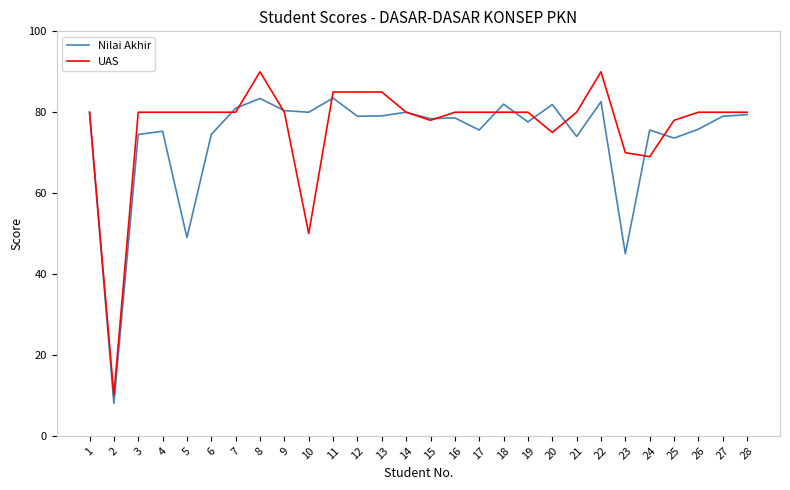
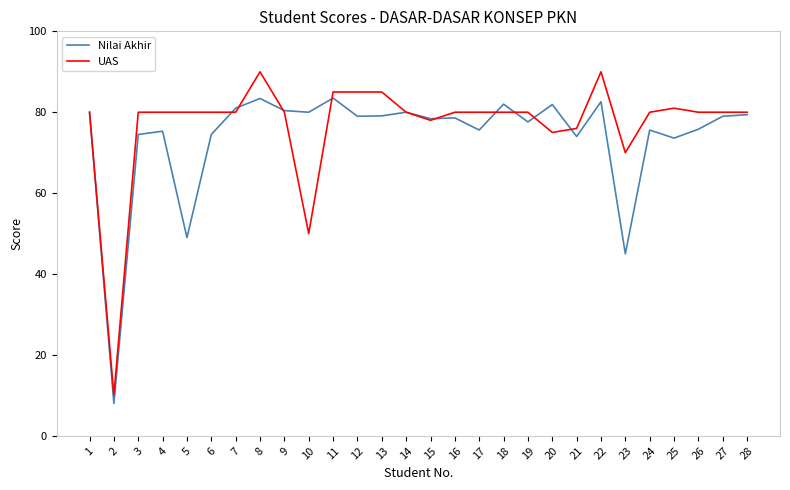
  {
    "Nilai Akhir": {
      "2": 8,
      "3": 75,
      "4": 75,
      "5": 49,
      "6": 75,
      "7": 81,
      "8": 83,
      "10": 80,
      "11": 84,
      "12": 79,
      "13": 79,
      "16": 79,
      "17": 76,
      "18": 82,
      "19": 78,
      "20": 82,
      "21": 74,
      "22": 83,
      "23": 45,
      "24": 76,
      "25": 74,
      "26": 76,
      "27": 79
    },
    "UAS": {
      "2": 10,
      "3": 80,
      "4": 80,
      "5": 80,
      "6": 80,
      "7": 80,
      "8": 90,
      "10": 50,
      "11": 85,
      "12": 85,
      "13": 85,
      "16": 80,
      "17": 80,
      "18": 80,
      "19": 80,
      "20": 75,
-     "21": 80,
+     "21": 76,
      "22": 90,
      "23": 70,
-     "24": 69,
-     "25": 78,
+     "24": 80,
+     "25": 81,
      "26": 80,
      "27": 80
    }
  }
